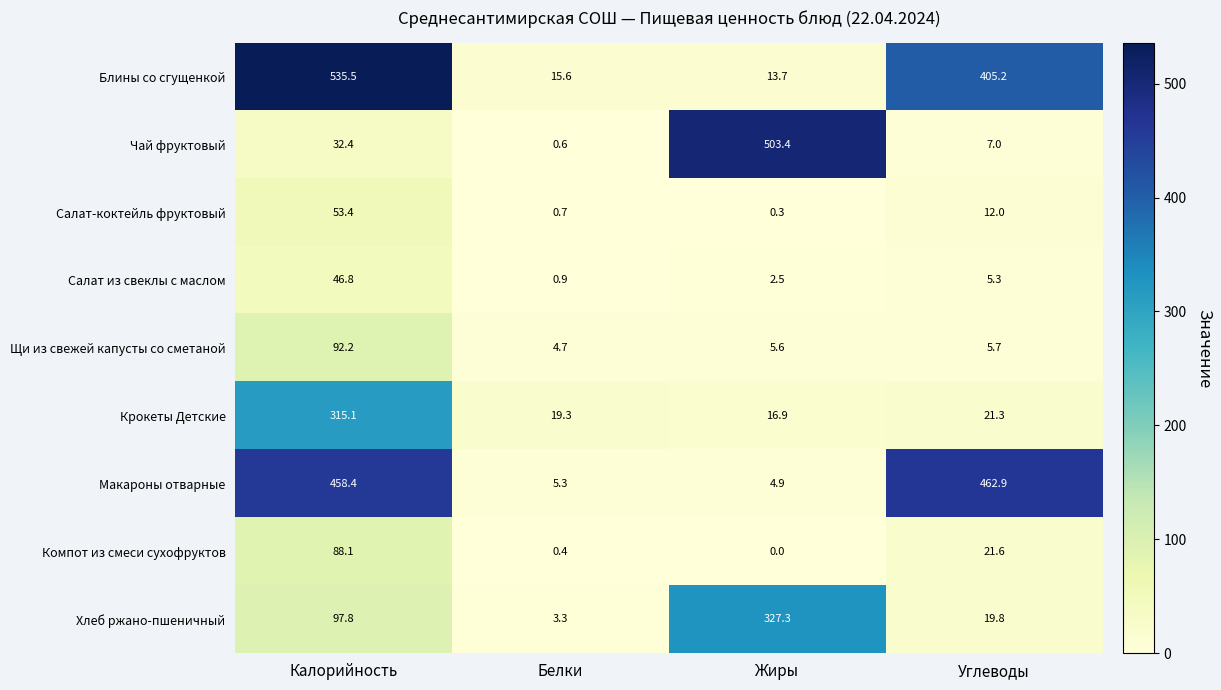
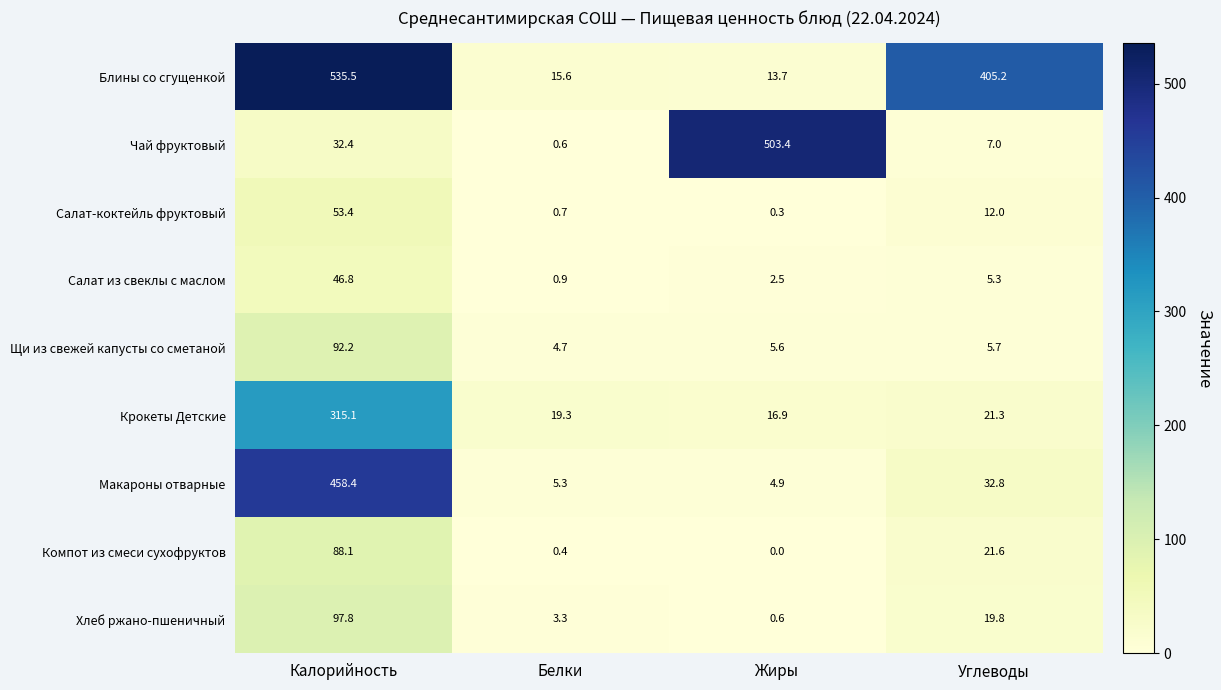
  {
    "Блины со сгущенкой": {
      "Калорийность": 535.5,
      "Белки": 15.6,
      "Жиры": 13.7,
      "Углеводы": 405.2
    },
    "Чай фруктовый": {
      "Калорийность": 32.4,
      "Белки": 0.6,
      "Жиры": 503.4,
      "Углеводы": 7.0
    },
    "Салат-коктейль фруктовый": {
      "Калорийность": 53.4,
      "Белки": 0.7,
      "Жиры": 0.3,
      "Углеводы": 12.0
    },
    "Салат из свеклы с маслом": {
      "Калорийность": 46.8,
      "Белки": 0.9,
      "Жиры": 2.5,
      "Углеводы": 5.3
    },
    "Щи из свежей капусты со сметаной": {
      "Калорийность": 92.2,
      "Белки": 4.7,
      "Жиры": 5.6,
      "Углеводы": 5.7
    },
    "Крокеты Детские": {
      "Калорийность": 315.1,
      "Белки": 19.3,
      "Жиры": 16.9,
      "Углеводы": 21.3
    },
    "Макароны отварные": {
      "Калорийность": 458.4,
      "Белки": 5.3,
      "Жиры": 4.9,
-     "Углеводы": 462.9
+     "Углеводы": 32.8
    },
    "Компот из смеси сухофруктов": {
      "Калорийность": 88.1,
      "Белки": 0.4,
      "Жиры": 0.0,
      "Углеводы": 21.6
    },
    "Хлеб ржано-пшеничный": {
      "Калорийность": 97.8,
      "Белки": 3.3,
-     "Жиры": 327.3,
+     "Жиры": 0.6,
      "Углеводы": 19.8
    }
  }
